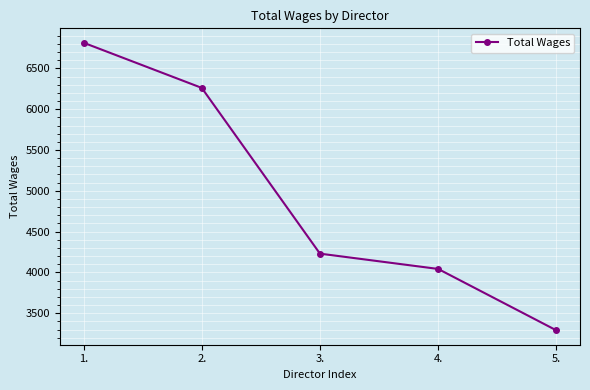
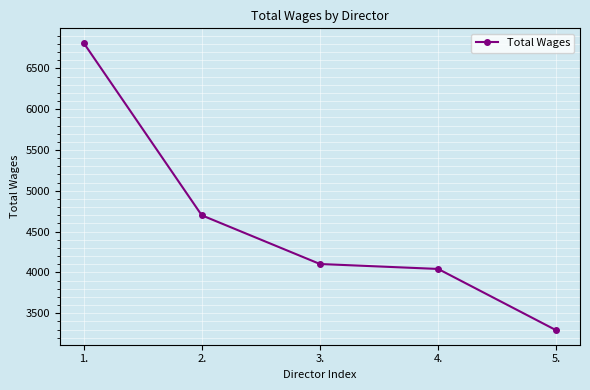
  {
    "1.": 6800,
-   "2.": 6300,
-   "3.": 4200,
+   "2.": 4700,
+   "3.": 4100,
    "4.": 4000,
    "5.": 3300
  }
